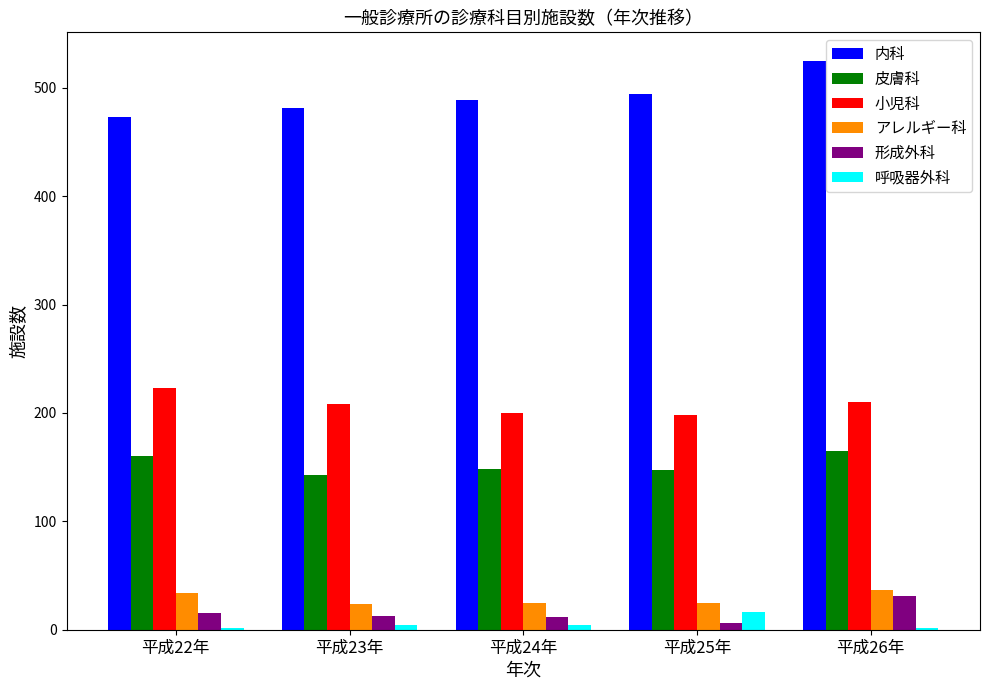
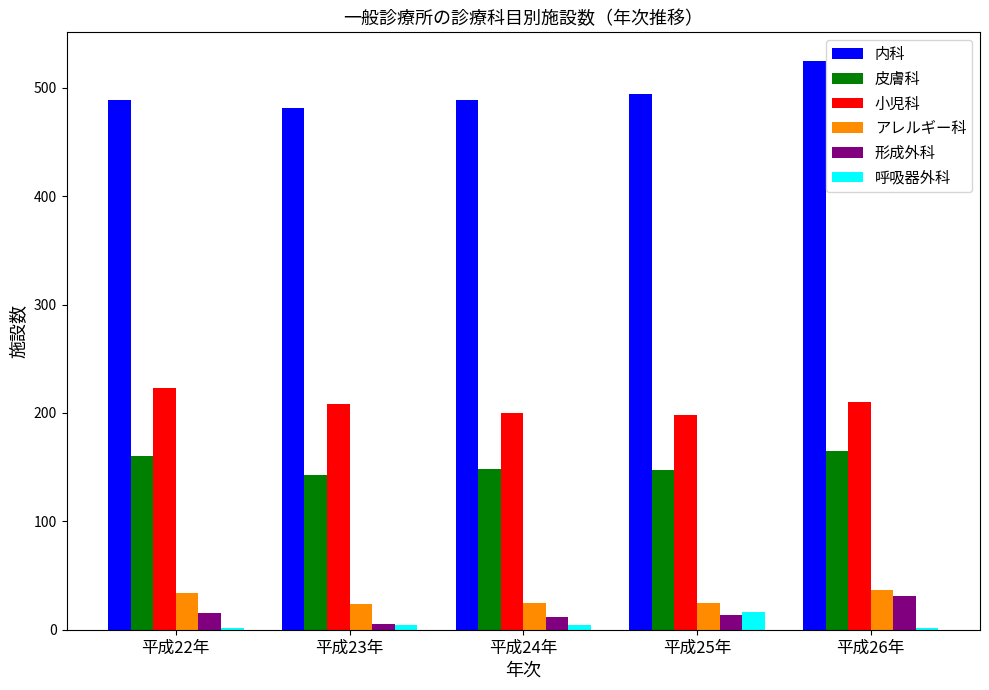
  {
    "内科": {
-     "平成22年": 473,
+     "平成22年": 489,
      "平成23年": 481,
      "平成24年": 489,
      "平成25年": 494,
      "平成26年": 525
    },
    "皮膚科": {
      "平成22年": 160,
      "平成23年": 143,
      "平成24年": 148,
      "平成25年": 147,
      "平成26年": 165
    },
    "小児科": {
      "平成22年": 223,
      "平成23年": 208,
      "平成24年": 200,
      "平成25年": 198,
      "平成26年": 210
    },
    "アレルギー科": {
      "平成22年": 34,
      "平成23年": 24,
      "平成24年": 25,
      "平成25年": 25,
      "平成26年": 37
    },
    "形成外科": {
      "平成22年": 15,
-     "平成23年": 13,
+     "平成23年": 5,
      "平成24年": 12,
-     "平成25年": 6,
+     "平成25年": 14,
      "平成26年": 31
    },
    "呼吸器外科": {
      "平成23年": 4,
      "平成24年": 4,
      "平成25年": 16
    }
  }
